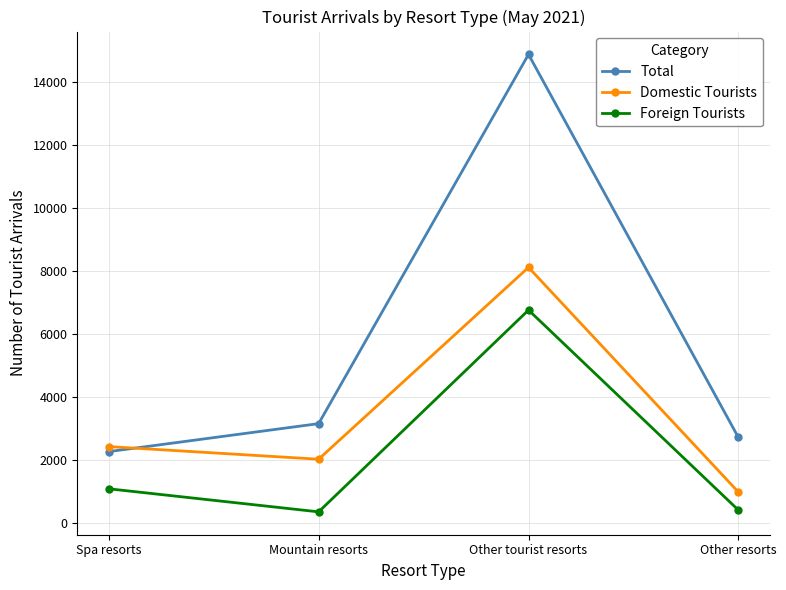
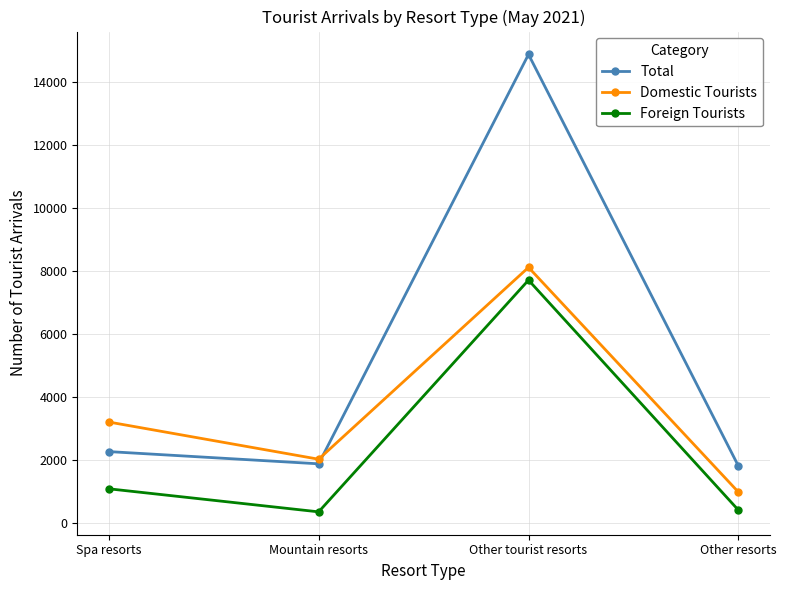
  {
    "Total": {
      "Spa resorts": 2300,
-     "Mountain resorts": 3200,
+     "Mountain resorts": 1900,
      "Other tourist resorts": 14900,
-     "Other resorts": 2700
+     "Other resorts": 1800
    },
    "Domestic Tourists": {
-     "Spa resorts": 2400,
+     "Spa resorts": 3200,
      "Mountain resorts": 2000,
      "Other tourist resorts": 8100,
      "Other resorts": 1000
    },
    "Foreign Tourists": {
      "Spa resorts": 1100,
      "Mountain resorts": 400,
-     "Other tourist resorts": 6800,
+     "Other tourist resorts": 7700,
      "Other resorts": 400
    }
  }
